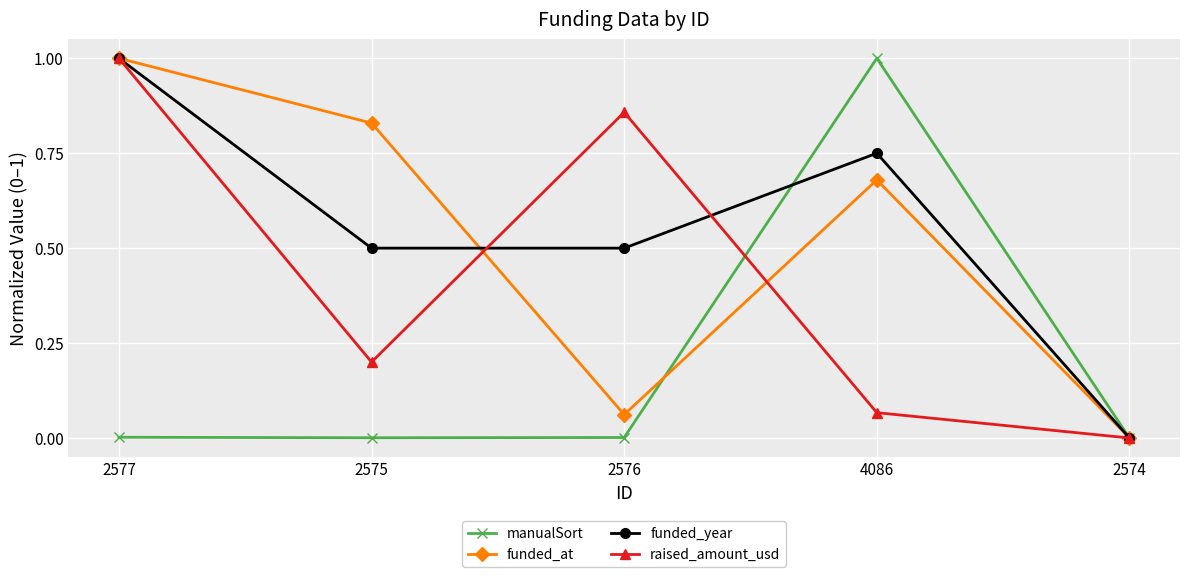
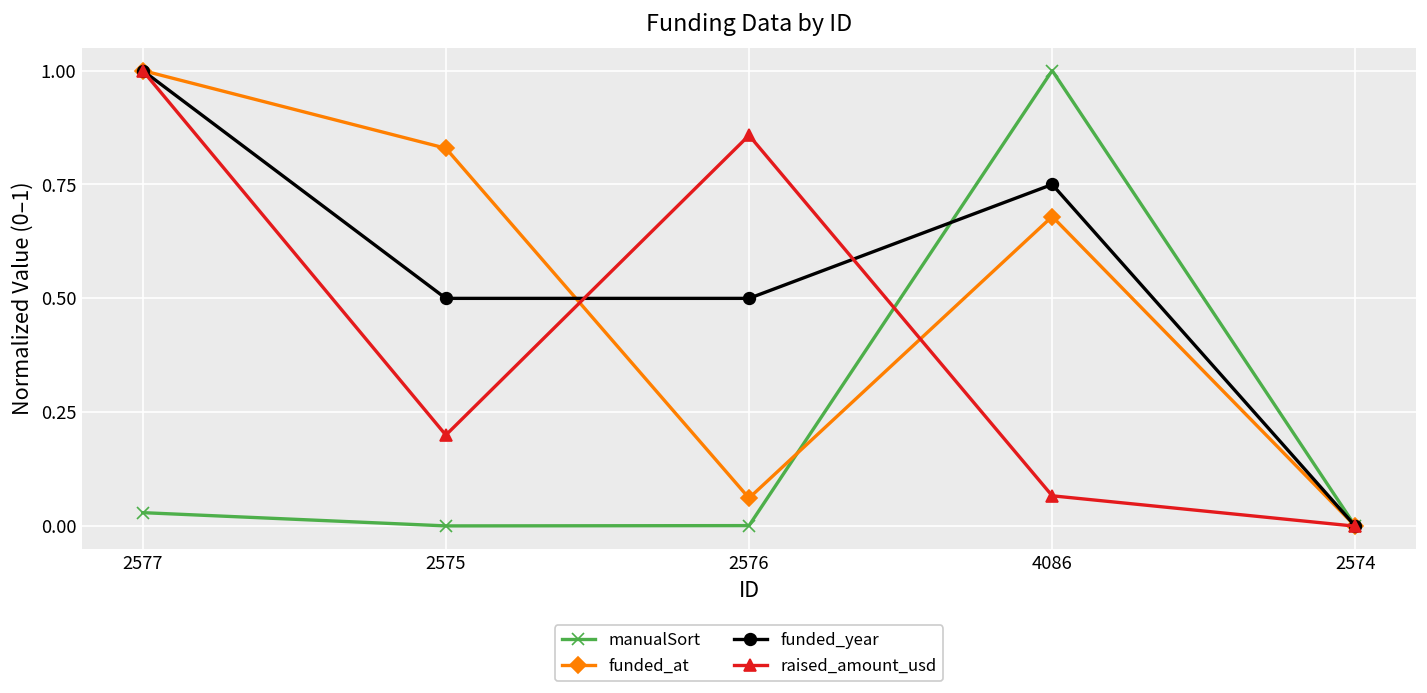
  {
    "manualSort": {
-     "2577": 0.00,
+     "2577": 0.03,
      "2575": 0.00,
      "2576": 0.00,
      "4086": 1.00
    },
    "funded_at": {
      "2575": 0.83,
      "2576": 0.06,
      "4086": 0.68
    },
    "funded_year": {
      "2575": 0.50,
      "2576": 0.50,
      "4086": 0.75
    },
    "raised_amount_usd": {
      "2575": 0.20,
      "2576": 0.86,
      "4086": 0.07
    }
  }
